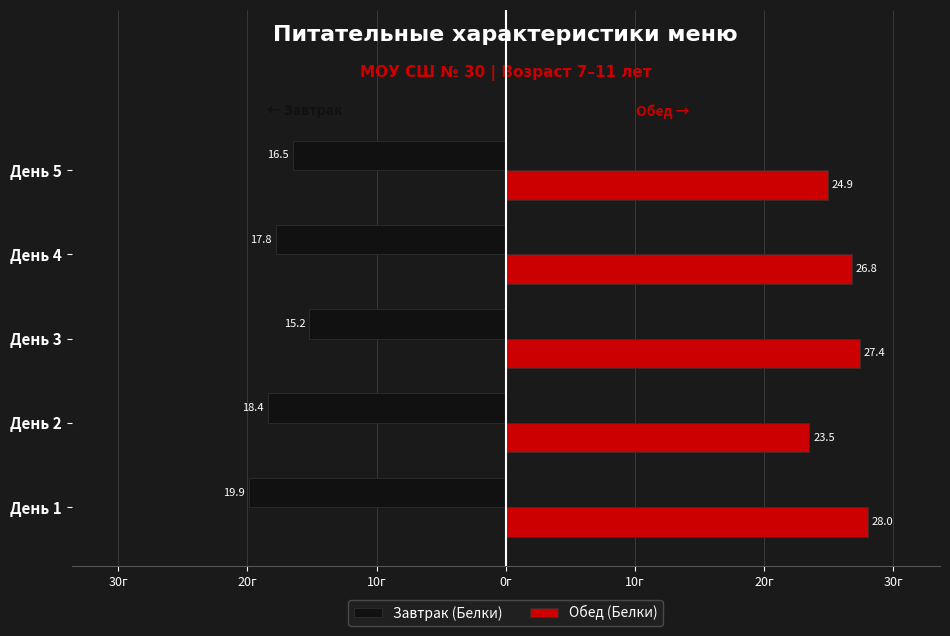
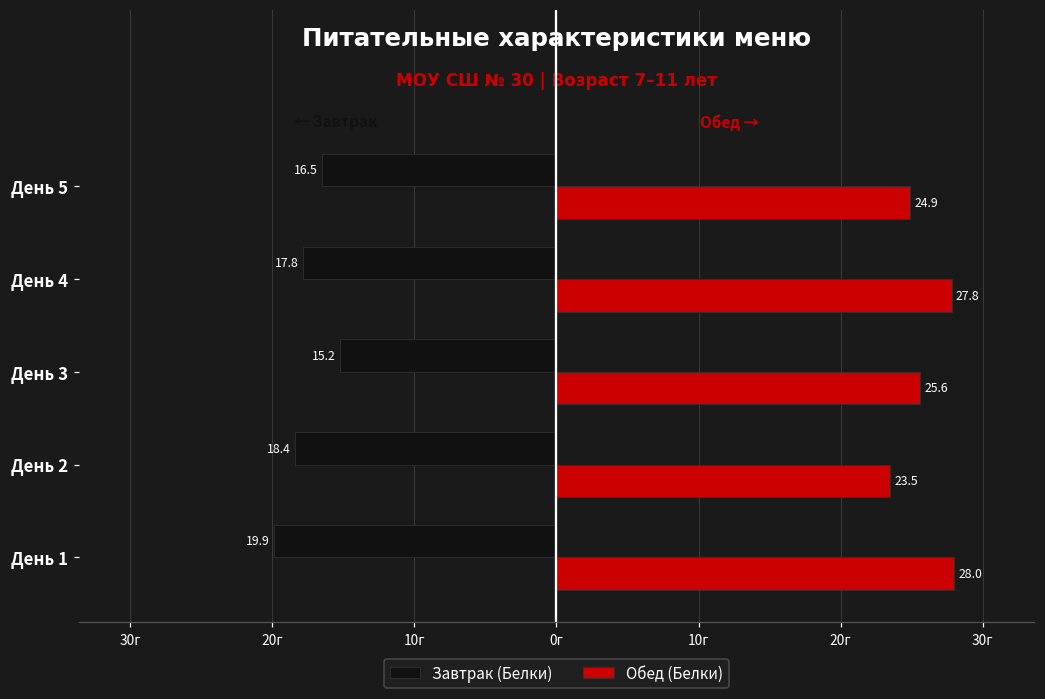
  {
    "Обед (Белки)": {
      "День 5": 24.9,
-     "День 4": 26.8,
-     "День 3": 27.4,
+     "День 4": 27.8,
+     "День 3": 25.6,
      "День 2": 23.5,
      "День 1": 28.0
    }
  }
